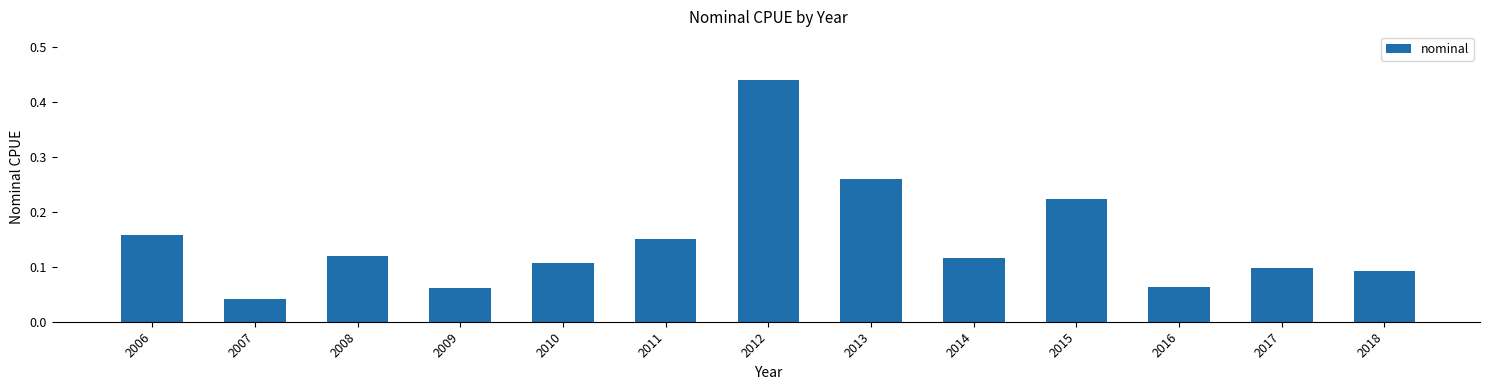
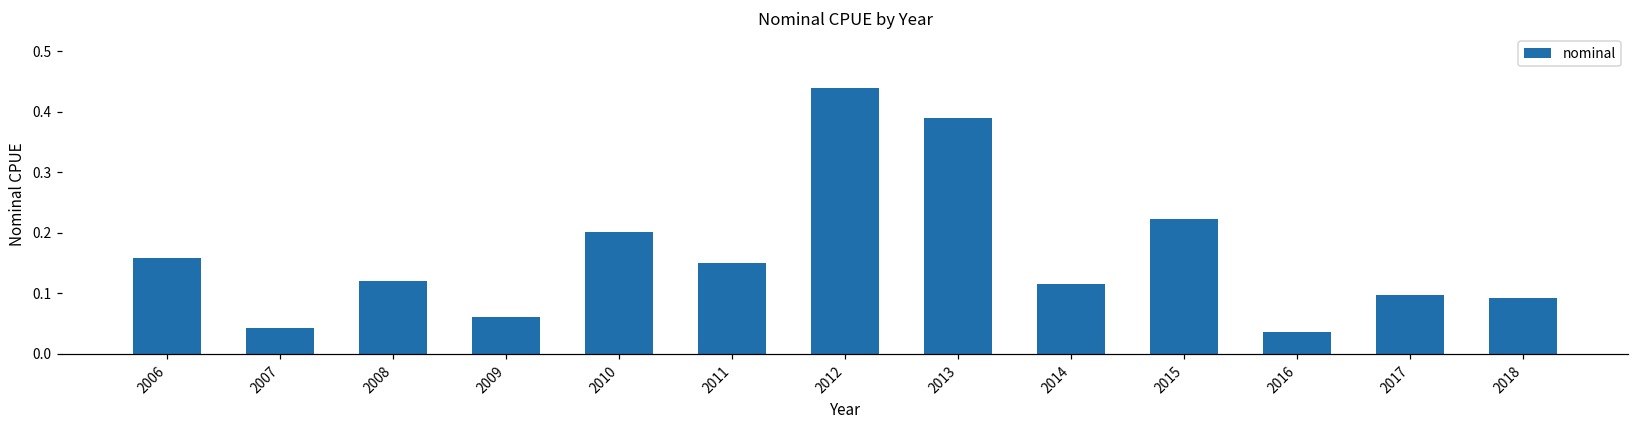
  {
    "2006": 0.16,
    "2007": 0.04,
    "2008": 0.12,
    "2009": 0.06,
-   "2010": 0.11,
+   "2010": 0.20,
    "2011": 0.15,
    "2012": 0.44,
-   "2013": 0.26,
+   "2013": 0.39,
    "2014": 0.12,
    "2015": 0.22,
-   "2016": 0.06,
+   "2016": 0.04,
    "2017": 0.10,
    "2018": 0.09
  }
